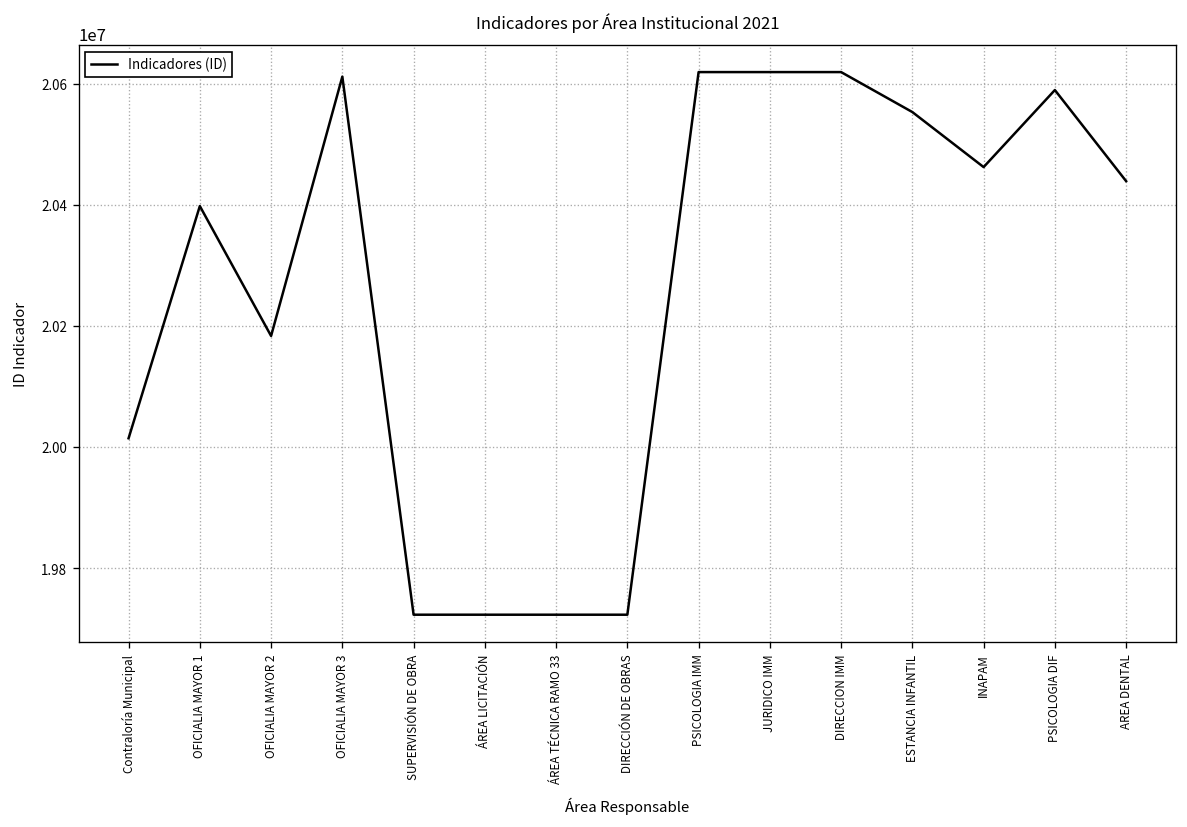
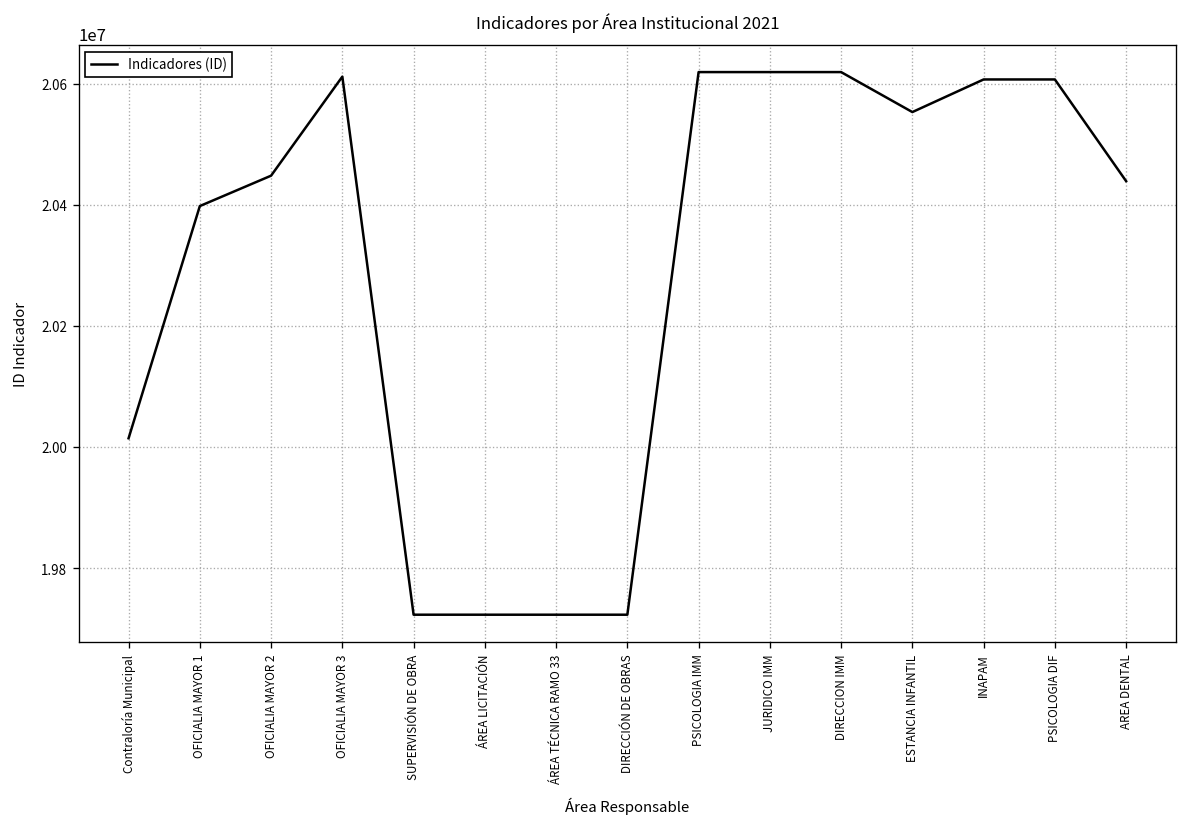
  {
    "Contraloría Municipal": 20010000,
    "OFICIALIA MAYOR 1": 20400000,
-   "OFICIALIA MAYOR 2": 20180000,
+   "OFICIALIA MAYOR 2": 20450000,
    "OFICIALIA MAYOR 3": 20610000,
    "SUPERVISIÓN DE OBRA": 19720000,
    "ÁREA LICITACIÓN": 19720000,
    "ÁREA TÉCNICA RAMO 33": 19720000,
    "DIRECCIÓN DE OBRAS": 19720000,
    "PSICOLOGIA IMM": 20620000,
    "JURIDICO IMM": 20620000,
    "DIRECCION IMM": 20620000,
    "ESTANCIA INFANTIL": 20550000,
-   "INAPAM": 20460000,
-   "PSICOLOGIA DIF": 20590000,
+   "INAPAM": 20610000,
+   "PSICOLOGIA DIF": 20610000,
    "AREA DENTAL": 20440000
  }
